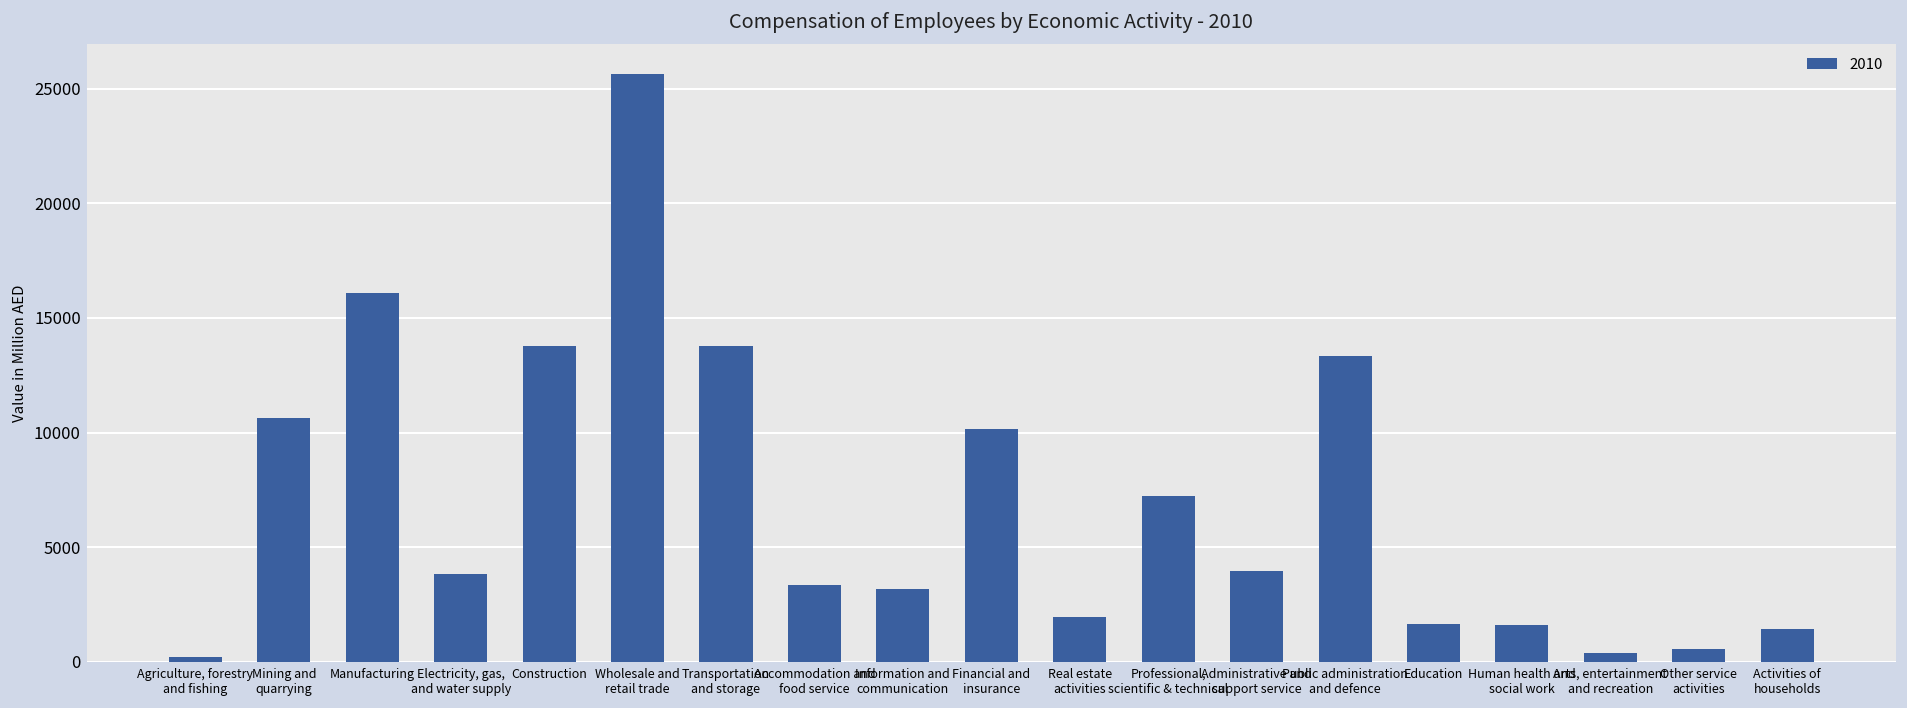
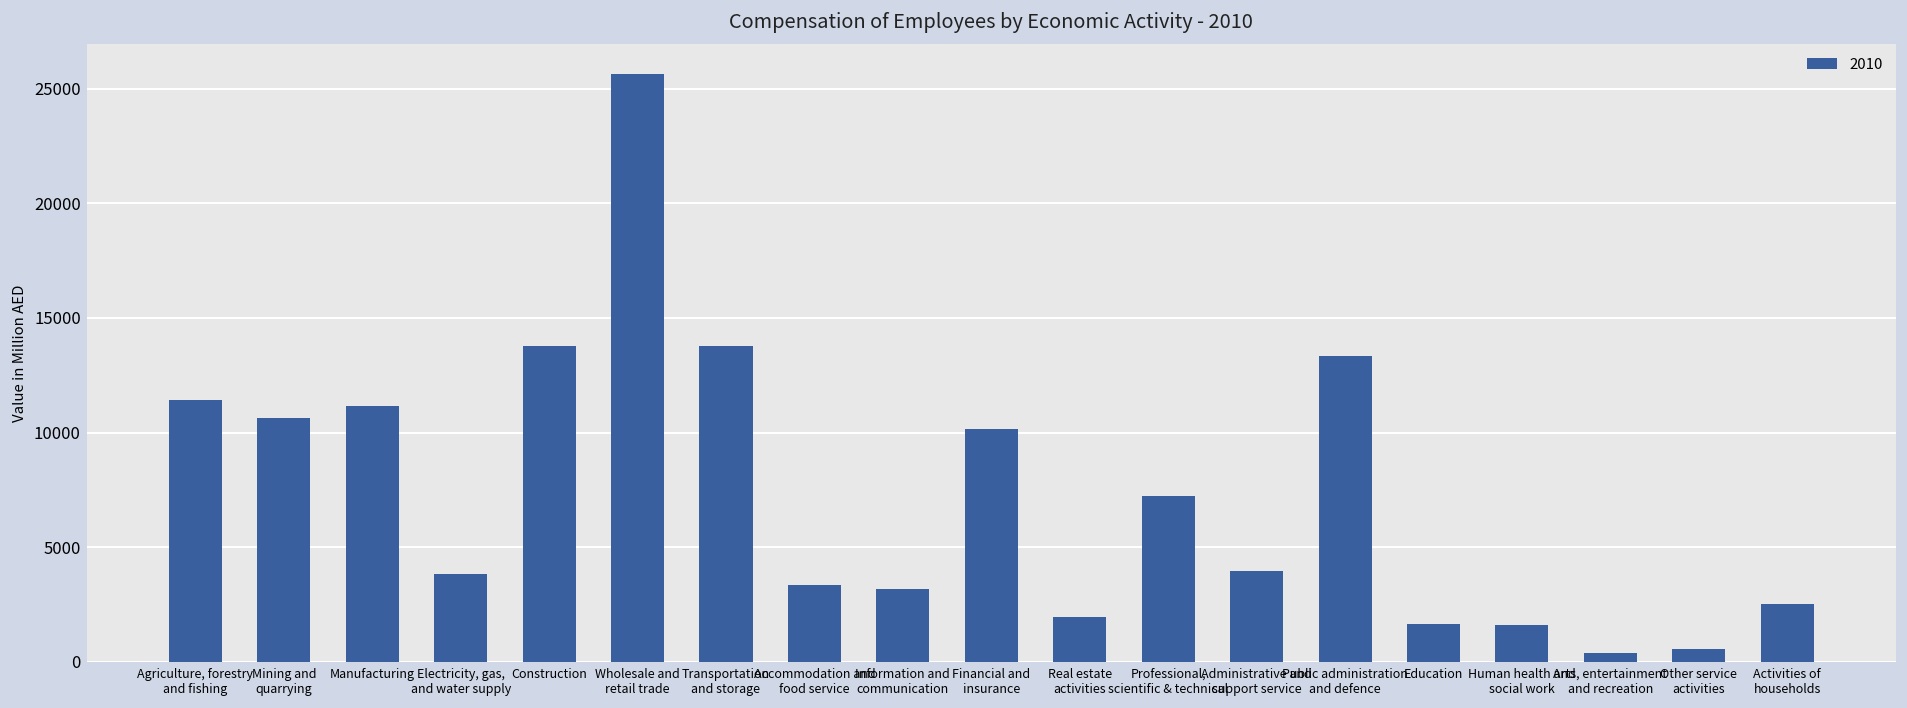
  {
-   "Agriculture, forestry and fishing": 200,
+   "Agriculture, forestry and fishing": 11400,
    "Mining and quarrying": 10600,
-   "Manufacturing": 16100,
+   "Manufacturing": 11200,
    "Electricity, gas, and water supply": 3800,
    "Construction": 13800,
    "Wholesale and retail trade": 25700,
    "Financial and insurance": 10100,
    "Real estate activities": 2000,
    "Education": 1700,
    "Other service activities": 600,
-   "Activities of households": 1400
+   "Activities of households": 2500
  }
